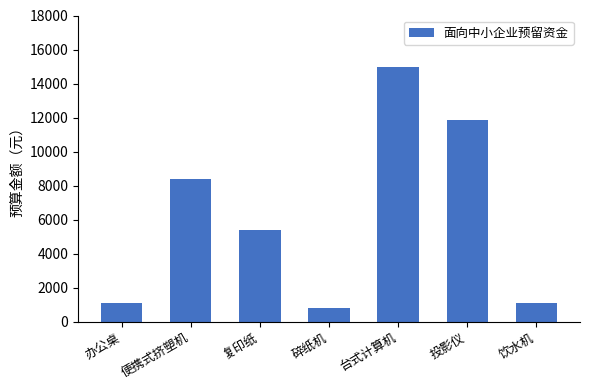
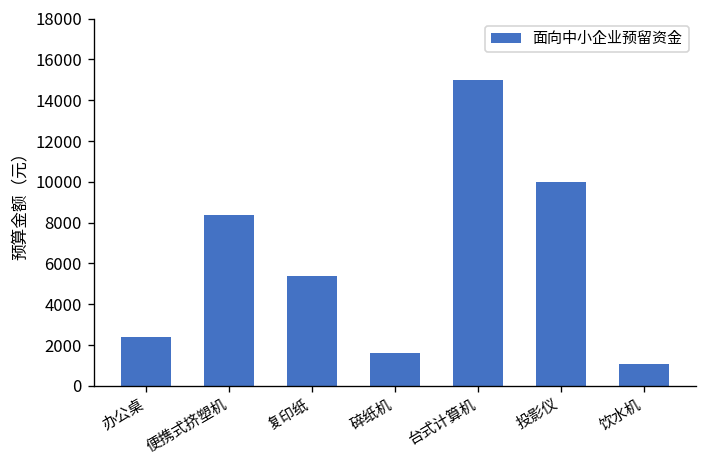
  {
-   "办公桌": 1100,
+   "办公桌": 2400,
    "便携式挤塑机": 8400,
    "复印纸": 5400,
-   "碎纸机": 800,
+   "碎纸机": 1600,
    "台式计算机": 15000,
-   "投影仪": 11800,
+   "投影仪": 10000,
    "饮水机": 1100
  }
